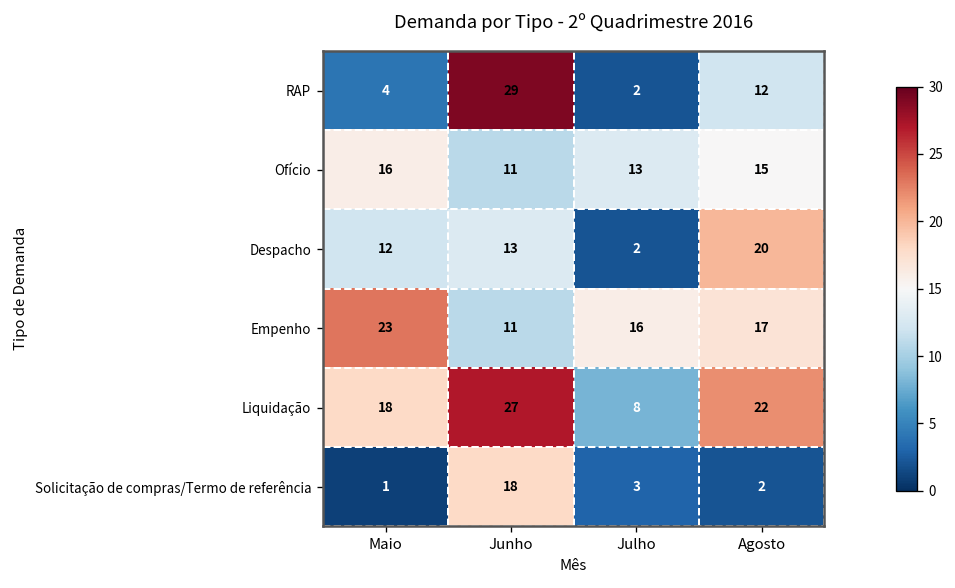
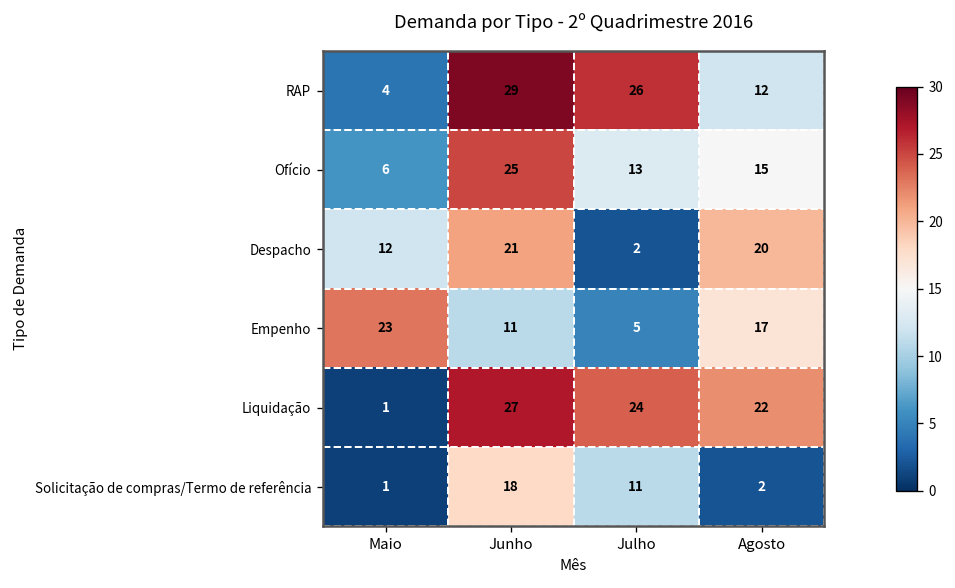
  {
    "RAP": {
      "Maio": 4,
      "Junho": 29,
-     "Julho": 2,
+     "Julho": 26,
      "Agosto": 12
    },
    "Ofício": {
-     "Maio": 16,
-     "Junho": 11,
+     "Maio": 6,
+     "Junho": 25,
      "Julho": 13,
      "Agosto": 15
    },
    "Despacho": {
      "Maio": 12,
-     "Junho": 13,
+     "Junho": 21,
      "Julho": 2,
      "Agosto": 20
    },
    "Empenho": {
      "Maio": 23,
      "Junho": 11,
-     "Julho": 16,
+     "Julho": 5,
      "Agosto": 17
    },
    "Liquidação": {
-     "Maio": 18,
+     "Maio": 1,
      "Junho": 27,
-     "Julho": 8,
+     "Julho": 24,
      "Agosto": 22
    },
    "Solicitação de compras/Termo de referência": {
      "Maio": 1,
      "Junho": 18,
-     "Julho": 3,
+     "Julho": 11,
      "Agosto": 2
    }
  }
